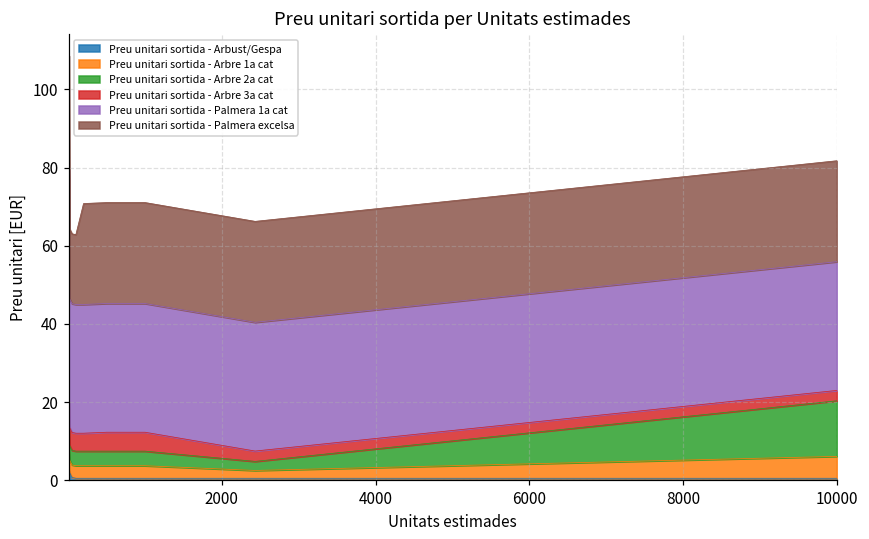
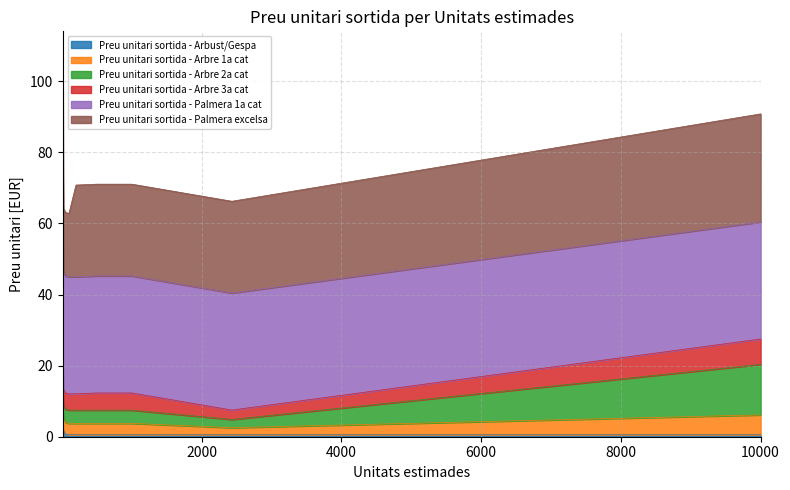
  {
    "Preu unitari sortida - Arbust/Gespa": {
      "10000": 1
    },
    "Preu unitari sortida - Arbre 1a cat": {
      "10000": 6
    },
    "Preu unitari sortida - Arbre 2a cat": {
      "10000": 14
    },
    "Preu unitari sortida - Arbre 3a cat": {
-     "10000": 3
+     "10000": 7
    },
    "Preu unitari sortida - Palmera 1a cat": {
      "10000": 33
    },
    "Preu unitari sortida - Palmera excelsa": {
-     "10000": 26
+     "10000": 30
    }
  }
